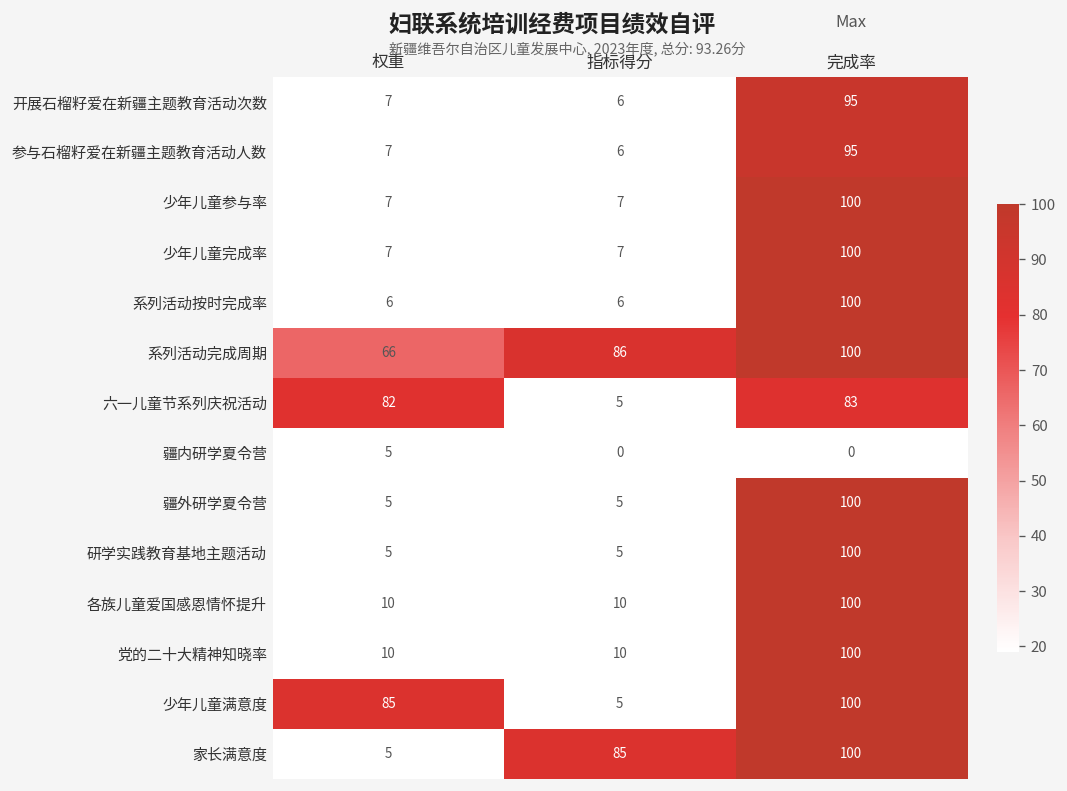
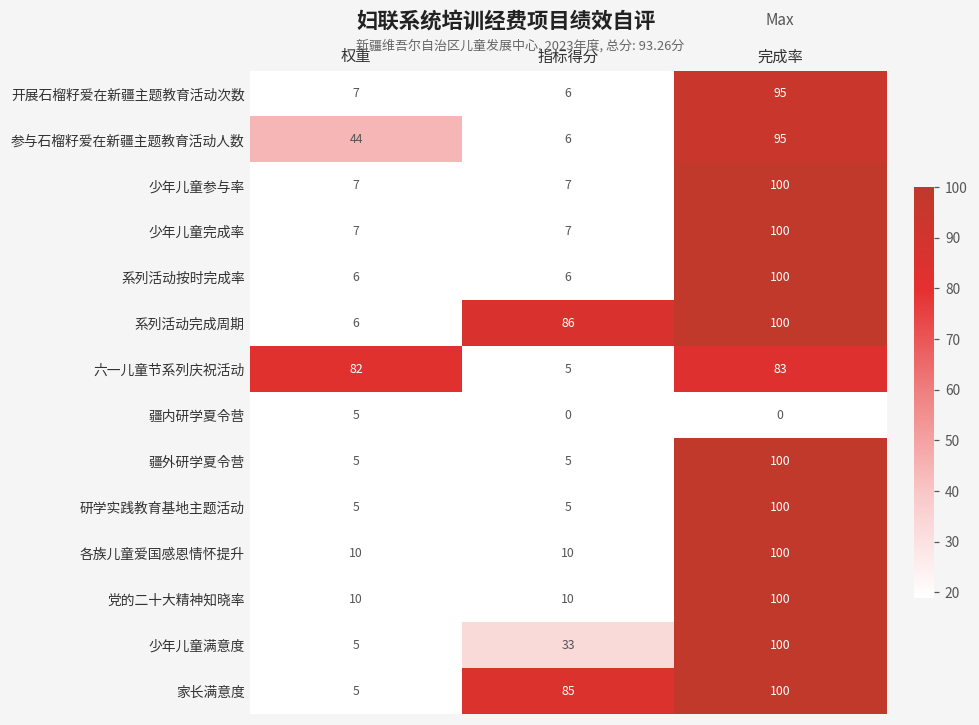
  {
    "开展石榴籽爱在新疆主题教育活动次数": {
      "权重": 7,
      "指标得分": 6,
      "完成率": 95
    },
    "参与石榴籽爱在新疆主题教育活动人数": {
-     "权重": 7,
+     "权重": 44,
      "指标得分": 6,
      "完成率": 95
    },
    "少年儿童参与率": {
      "权重": 7,
      "指标得分": 7,
      "完成率": 100
    },
    "少年儿童完成率": {
      "权重": 7,
      "指标得分": 7,
      "完成率": 100
    },
    "系列活动按时完成率": {
      "权重": 6,
      "指标得分": 6,
      "完成率": 100
    },
    "系列活动完成周期": {
-     "权重": 66,
+     "权重": 6,
      "指标得分": 86,
      "完成率": 100
    },
    "六一儿童节系列庆祝活动": {
      "权重": 82,
      "指标得分": 5,
      "完成率": 83
    },
    "疆内研学夏令营": {
      "权重": 5,
      "指标得分": 0,
      "完成率": 0
    },
    "疆外研学夏令营": {
      "权重": 5,
      "指标得分": 5,
      "完成率": 100
    },
    "研学实践教育基地主题活动": {
      "权重": 5,
      "指标得分": 5,
      "完成率": 100
    },
    "各族儿童爱国感恩情怀提升": {
      "权重": 10,
      "指标得分": 10,
      "完成率": 100
    },
    "党的二十大精神知晓率": {
      "权重": 10,
      "指标得分": 10,
      "完成率": 100
    },
    "少年儿童满意度": {
-     "权重": 85,
-     "指标得分": 5,
+     "权重": 5,
+     "指标得分": 33,
      "完成率": 100
    },
    "家长满意度": {
      "权重": 5,
      "指标得分": 85,
      "完成率": 100
    }
  }
